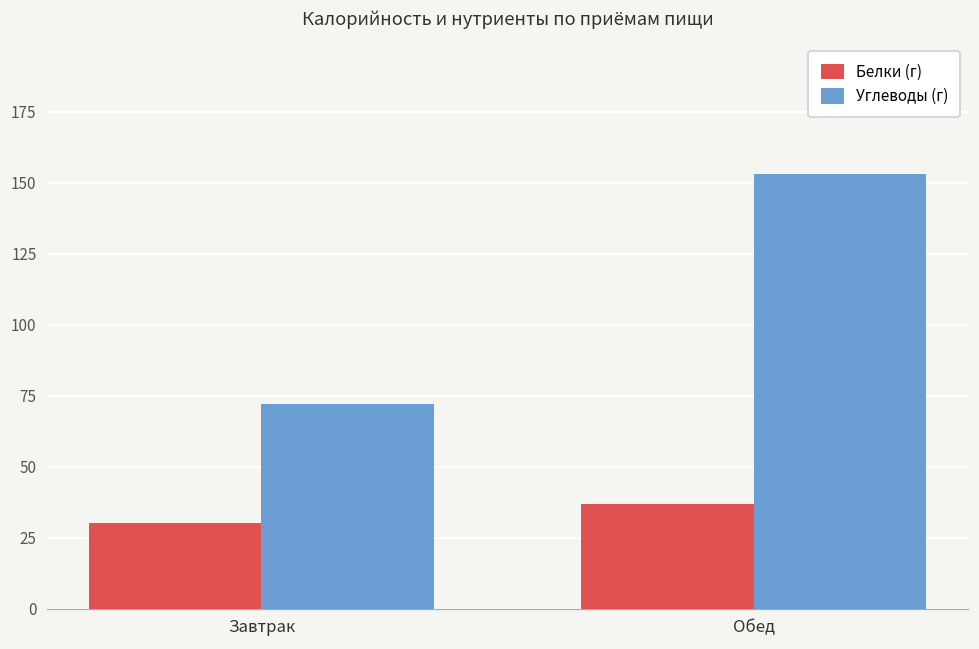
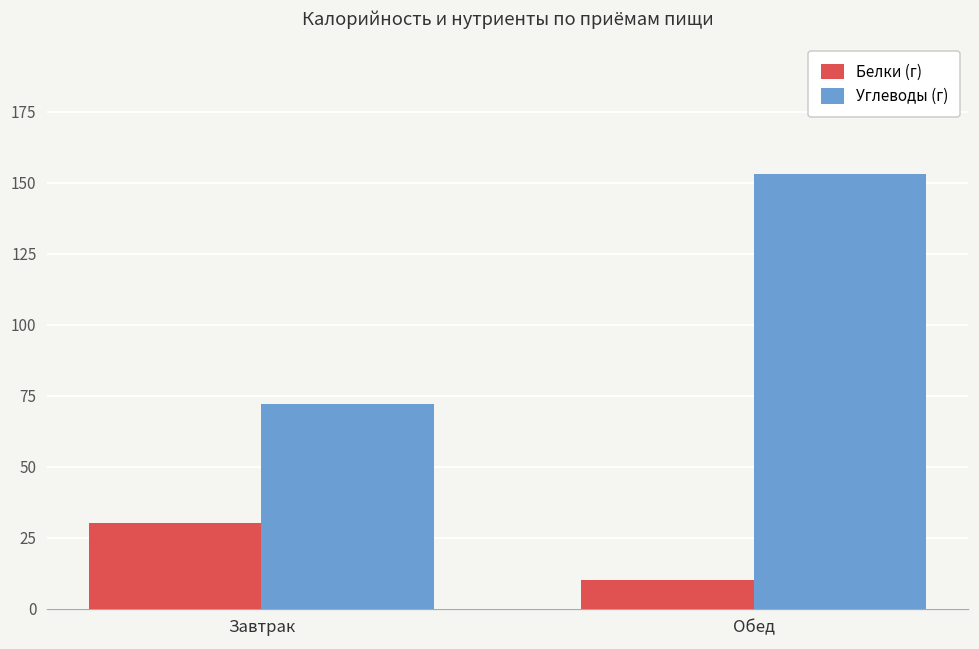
  {
    "Белки (г)": {
      "Завтрак": 30,
-     "Обед": 37
+     "Обед": 10
    },
    "Углеводы (г)": {
      "Завтрак": 72,
      "Обед": 153
    }
  }
